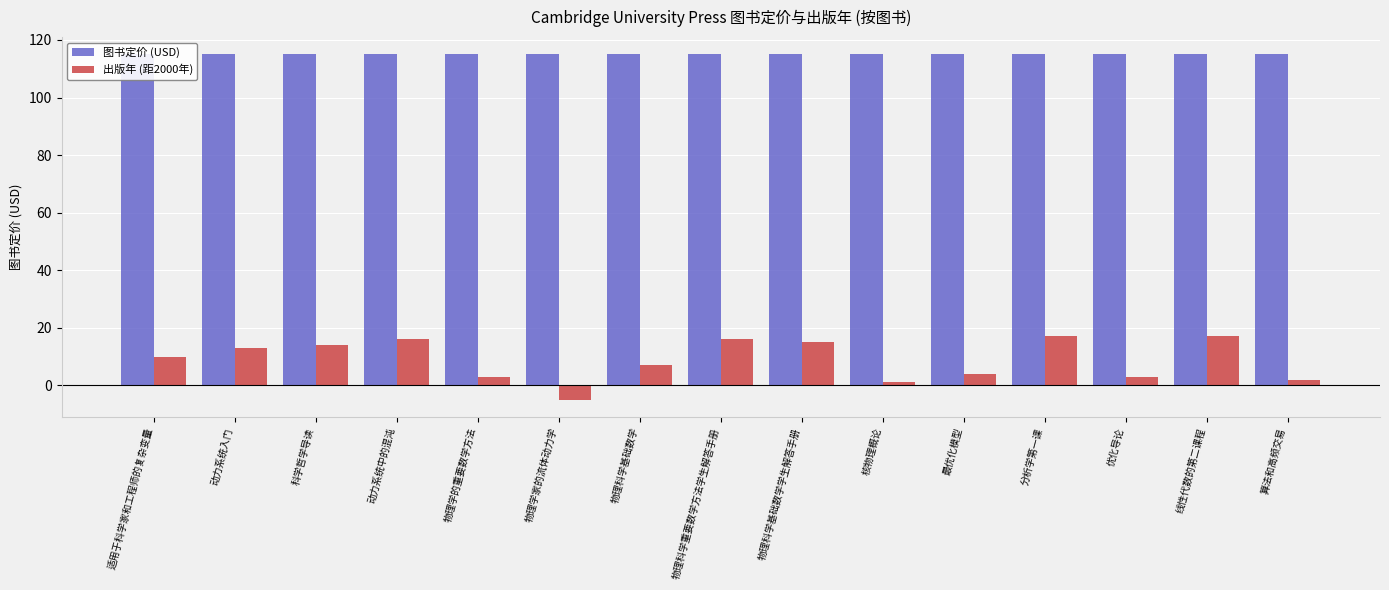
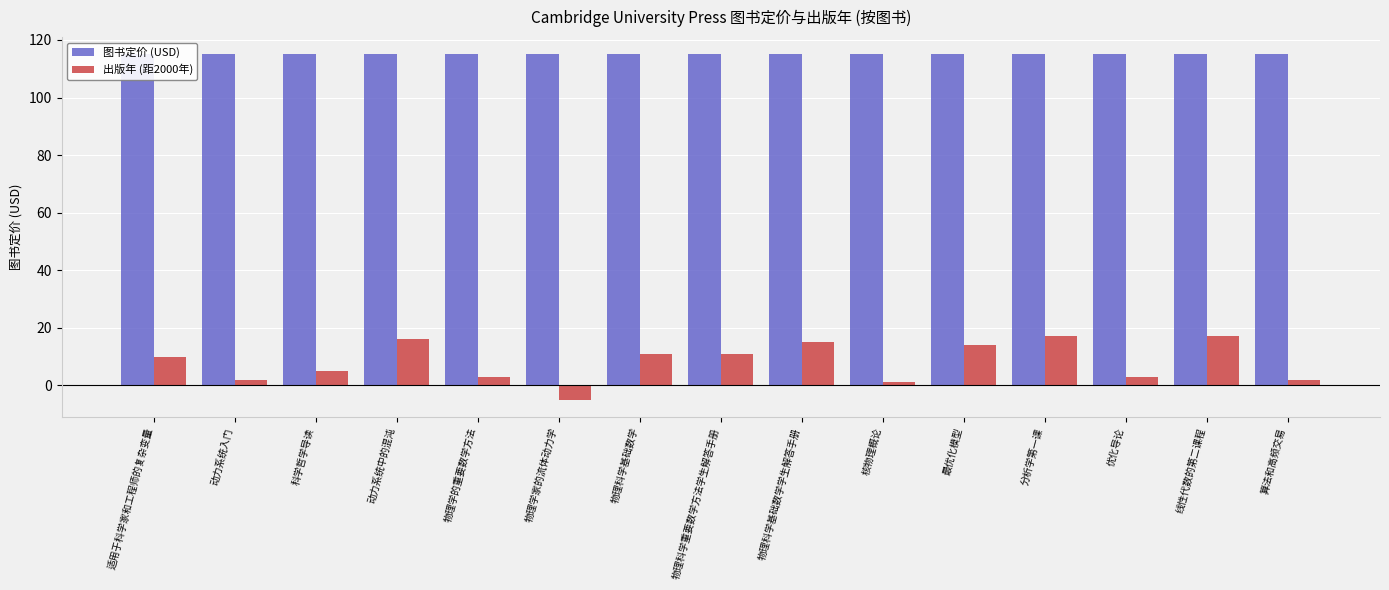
  {
    "图书定价 (USD)": {
      "动力系统入门": 115,
      "科学哲学导读": 115,
      "动力系统中的混沌": 115,
      "物理学的重要数学方法": 115,
      "物理学家的流体动力学": 115,
      "物理科学基础数学": 115,
      "物理科学重要数学方法学生解答手册": 115,
      "物理科学基础数学学生解答手册": 115,
      "核物理概论": 115,
      "最优化模型": 115,
      "分析学第一课": 115,
      "优化导论": 115,
      "线性代数的第二课程": 115,
      "算法和高频交易": 115
    },
    "出版年 (距2000年)": {
      "适用于科学家和工程师的复杂变量": 10,
-     "动力系统入门": 13,
-     "科学哲学导读": 14,
+     "动力系统入门": 2,
+     "科学哲学导读": 5,
      "动力系统中的混沌": 16,
      "物理学的重要数学方法": 3,
      "物理学家的流体动力学": -5,
-     "物理科学基础数学": 7,
-     "物理科学重要数学方法学生解答手册": 16,
+     "物理科学基础数学": 11,
+     "物理科学重要数学方法学生解答手册": 11,
      "物理科学基础数学学生解答手册": 15,
      "核物理概论": 1,
-     "最优化模型": 4,
+     "最优化模型": 14,
      "分析学第一课": 17,
      "优化导论": 3,
      "线性代数的第二课程": 17,
      "算法和高频交易": 2
    }
  }
